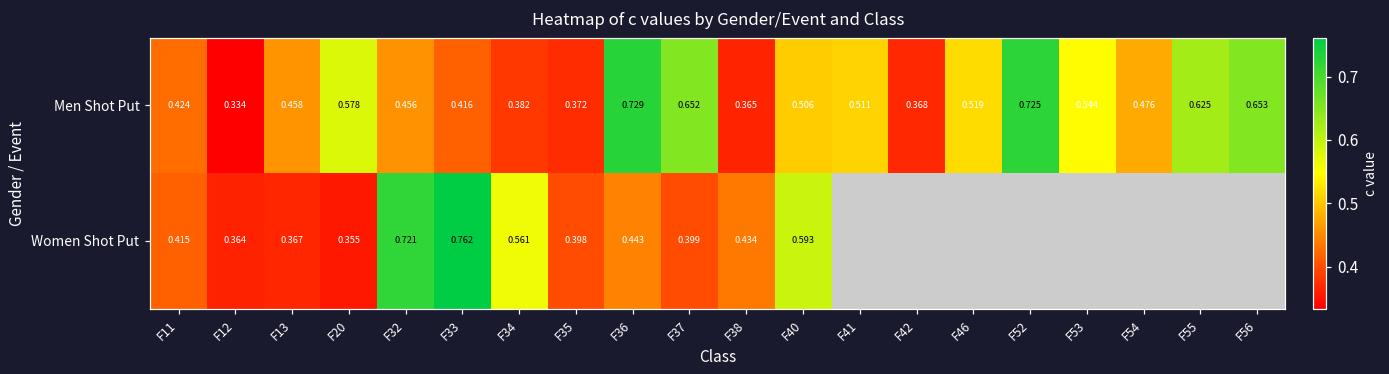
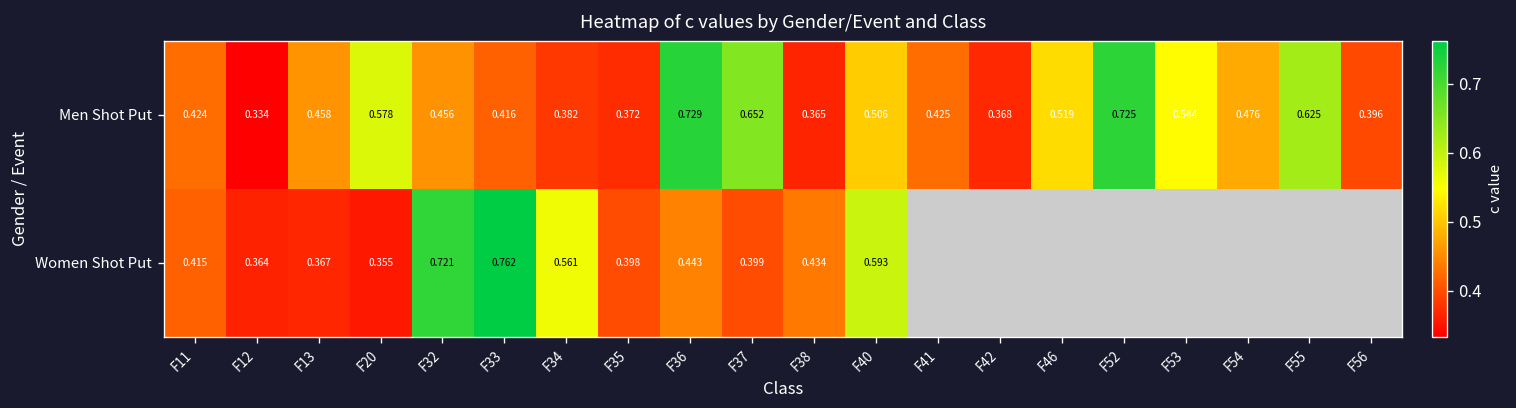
  {
    "Men Shot Put": {
      "F11": 0.424,
      "F12": 0.334,
      "F13": 0.458,
      "F20": 0.578,
      "F32": 0.456,
      "F33": 0.416,
      "F34": 0.382,
      "F35": 0.372,
      "F36": 0.729,
      "F37": 0.652,
      "F38": 0.365,
      "F40": 0.506,
-     "F41": 0.511,
+     "F41": 0.425,
      "F42": 0.368,
      "F46": 0.519,
      "F52": 0.725,
      "F53": 0.544,
      "F54": 0.476,
      "F55": 0.625,
-     "F56": 0.653
+     "F56": 0.396
    },
    "Women Shot Put": {
      "F11": 0.415,
      "F12": 0.364,
      "F13": 0.367,
      "F20": 0.355,
      "F32": 0.721,
      "F33": 0.762,
      "F34": 0.561,
      "F35": 0.398,
      "F36": 0.443,
      "F37": 0.399,
      "F38": 0.434,
      "F40": 0.593
    }
  }
